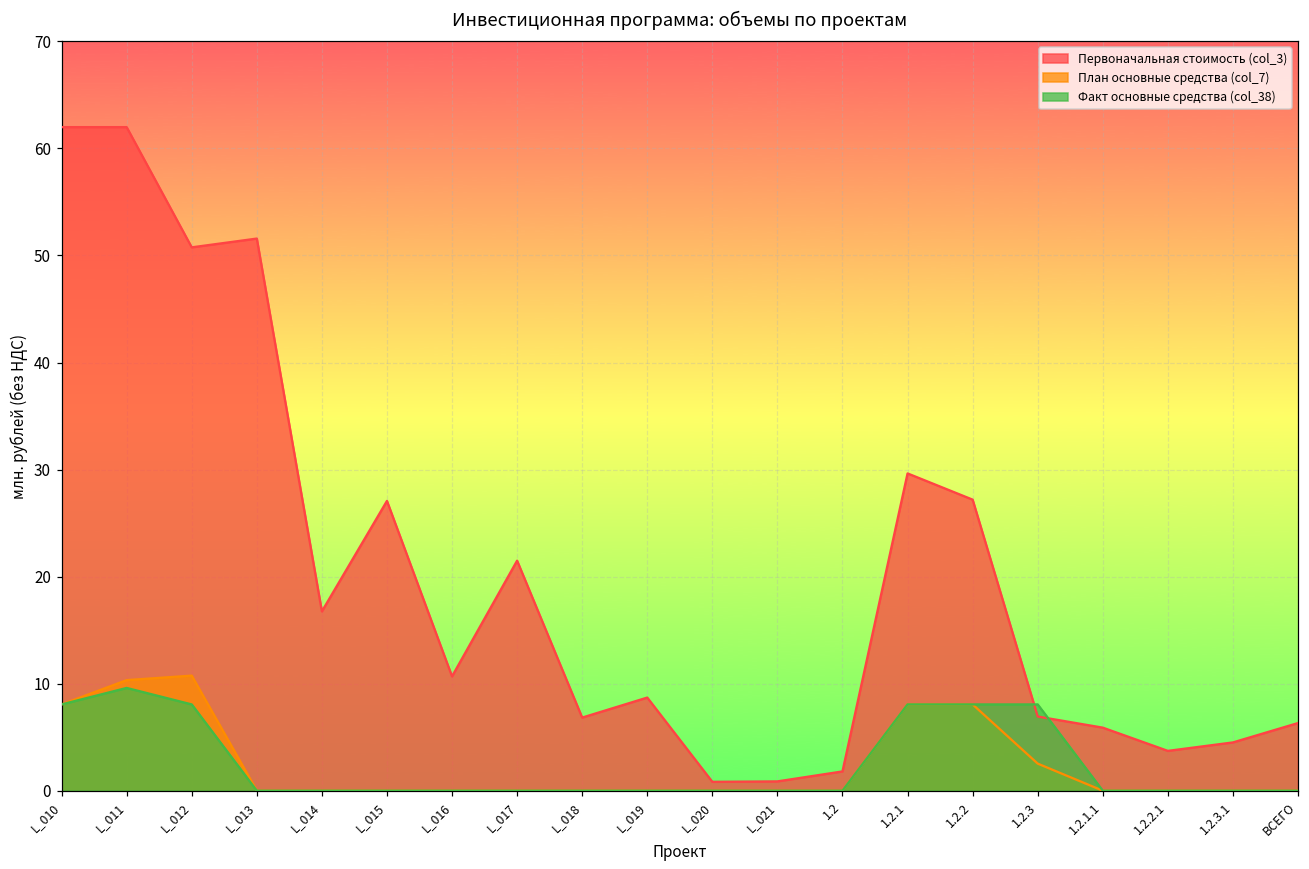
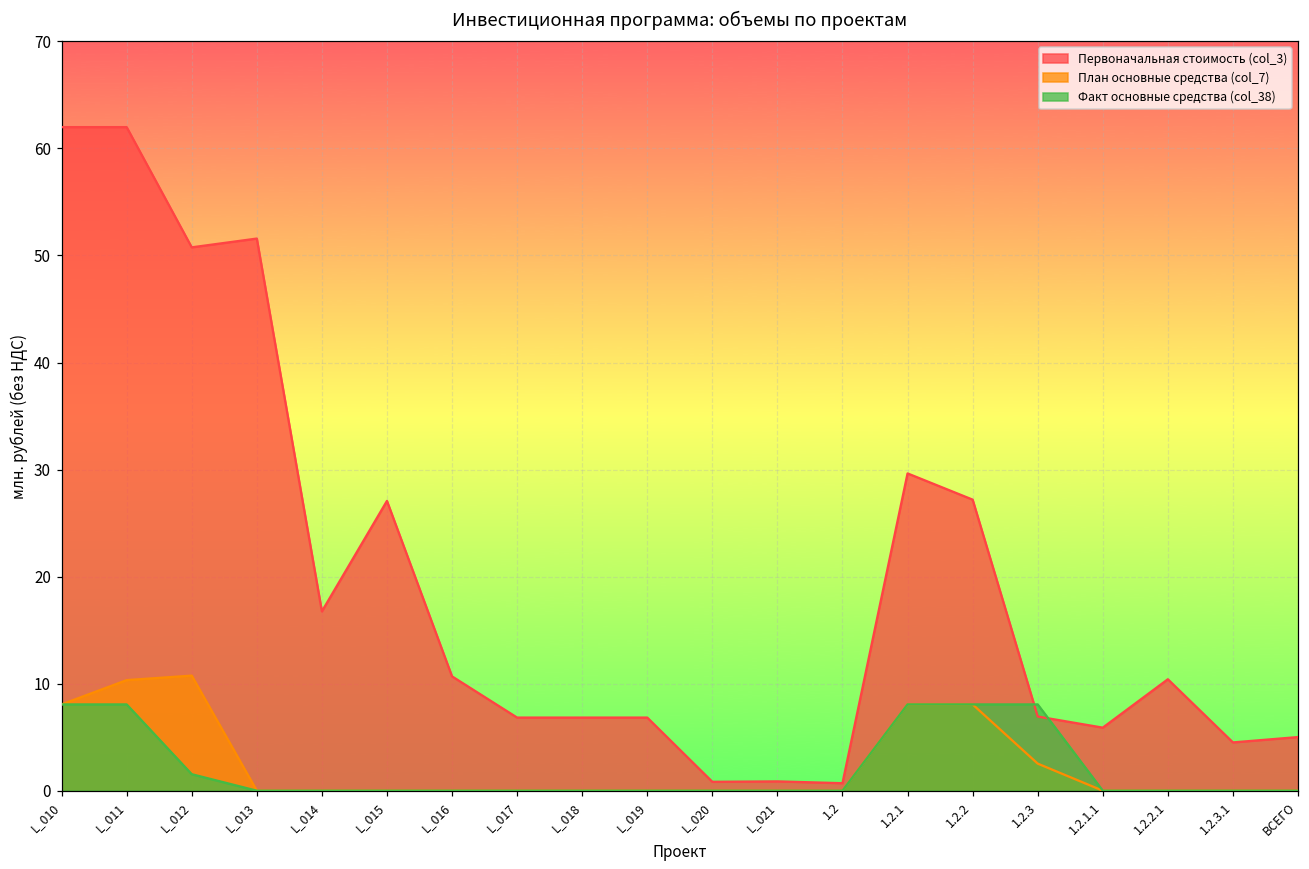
  {
    "Первоначальная стоимость (col_3)": {
      "L_010": 62,
      "L_011": 62,
      "L_012": 51,
      "L_013": 52,
      "L_014": 17,
      "L_015": 27,
      "L_016": 11,
-     "L_017": 21,
+     "L_017": 7,
      "L_018": 7,
-     "L_019": 9,
+     "L_019": 7,
      "L_020": 1,
      "L_021": 1,
-     "1.2": 2,
+     "1.2": 1,
      "1.2.1": 30,
      "1.2.2": 27,
      "1.2.3": 7,
      "1.2.1.1": 6,
-     "1.2.2.1": 4,
+     "1.2.2.1": 10,
      "1.2.3.1": 5,
-     "ВСЕГО": 6
+     "ВСЕГО": 5
    },
    "План основные средства (col_7)": {
      "L_011": 10,
      "L_012": 11,
      "1.2.3": 3
    },
    "Факт основные средства (col_38)": {
-     "L_011": 10,
-     "L_012": 8,
+     "L_011": 8,
+     "L_012": 2,
      "1.2.3": 8
    }
  }
